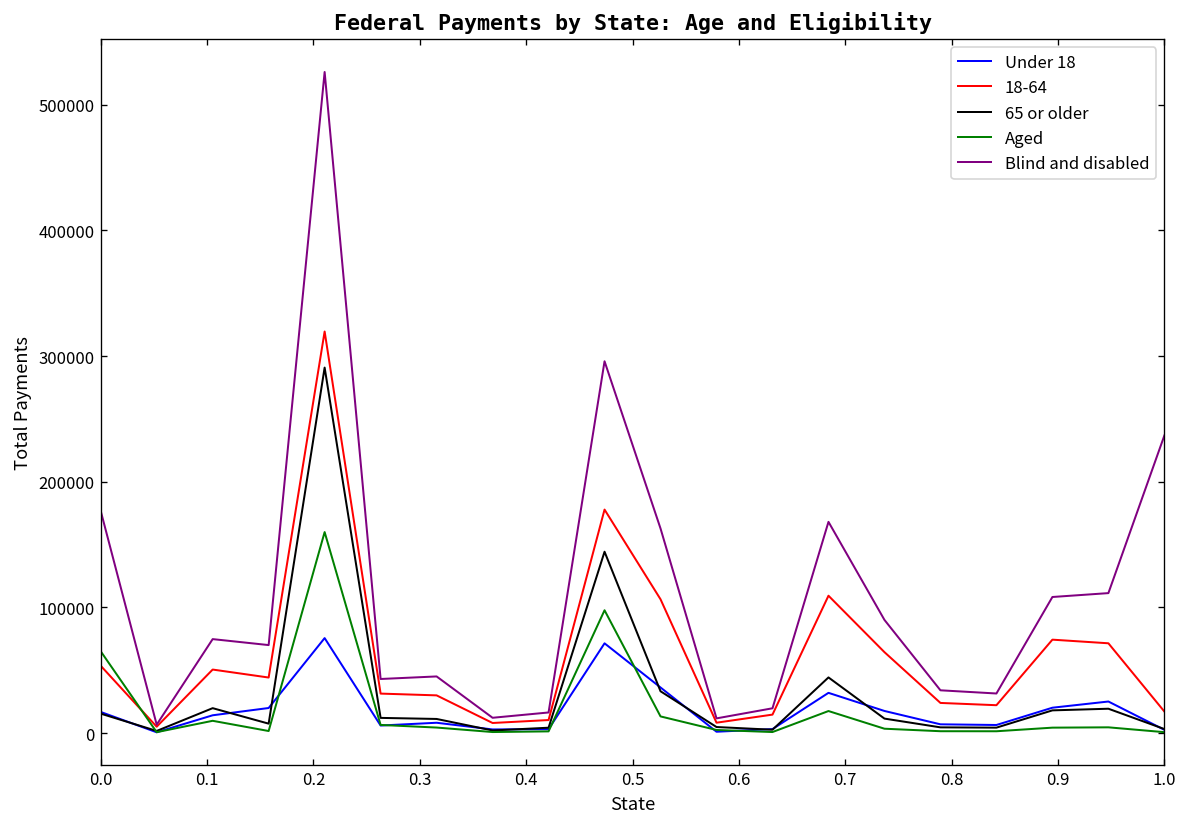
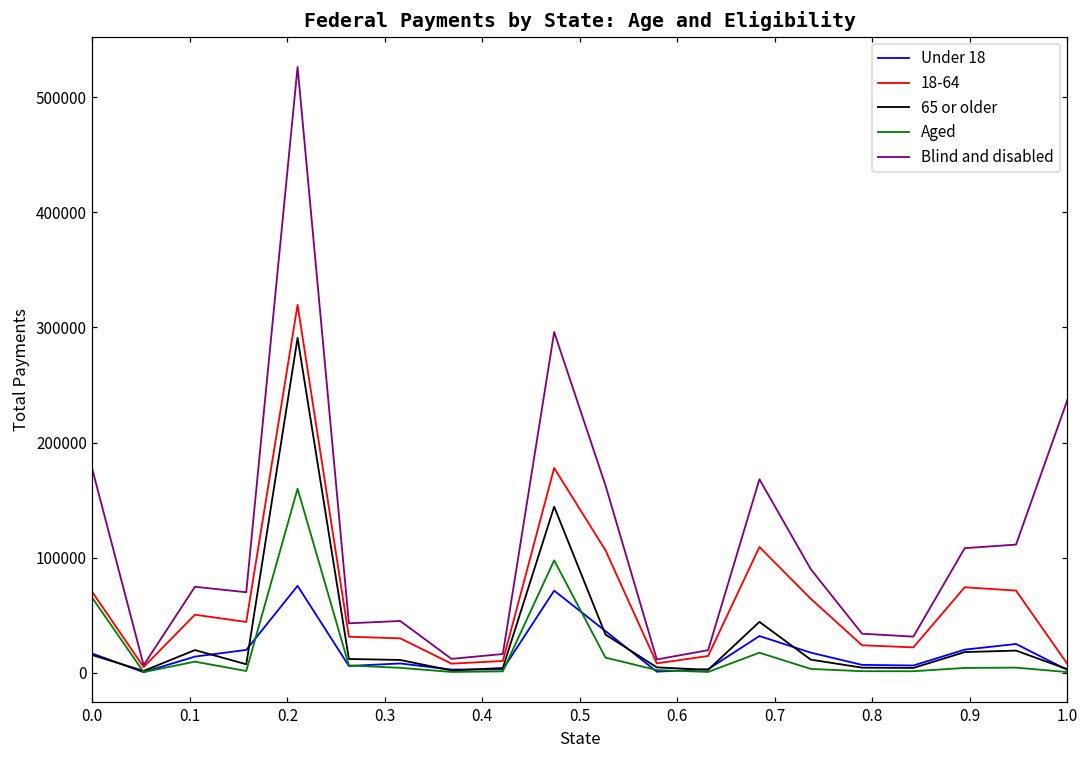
  {
    "18-64": {
-     "0.0": 54000,
-     "1.0": 17000
+     "0.0": 70000,
+     "1.0": 8000
    },
    "Aged": {
      "0.0": 65000
    },
    "Blind and disabled": {
      "0.0": 177000,
      "1.0": 237000
    }
  }
